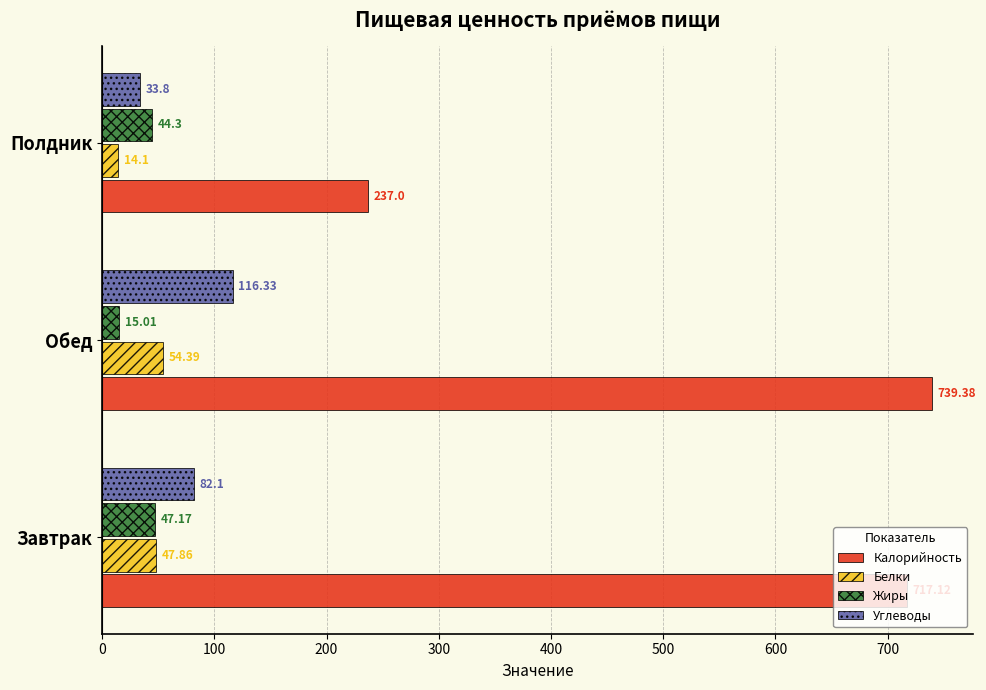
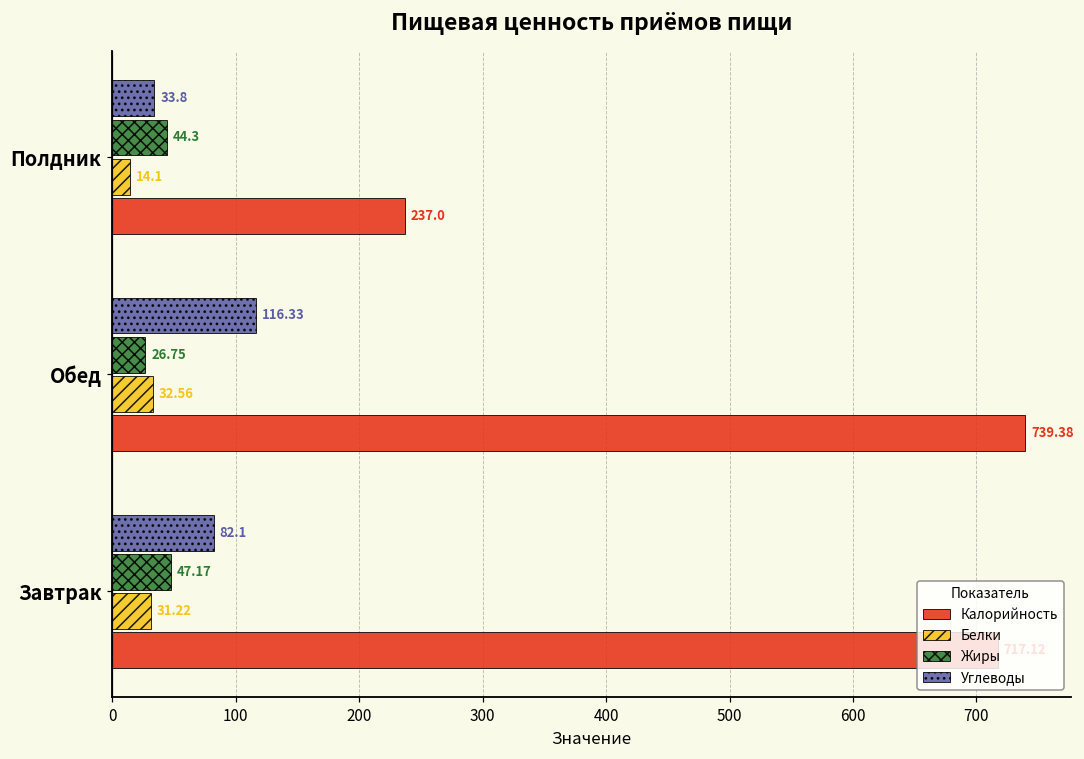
  {
    "Калорийность": {
      "Полдник": 237.0,
      "Обед": 739.38
    },
    "Белки": {
      "Полдник": 14.1,
-     "Обед": 54.39,
-     "Завтрак": 47.86
+     "Обед": 32.56,
+     "Завтрак": 31.22
    },
    "Жиры": {
      "Полдник": 44.3,
-     "Обед": 15.01,
+     "Обед": 26.75,
      "Завтрак": 47.17
    },
    "Углеводы": {
      "Полдник": 33.8,
      "Обед": 116.33,
      "Завтрак": 82.1
    }
  }
